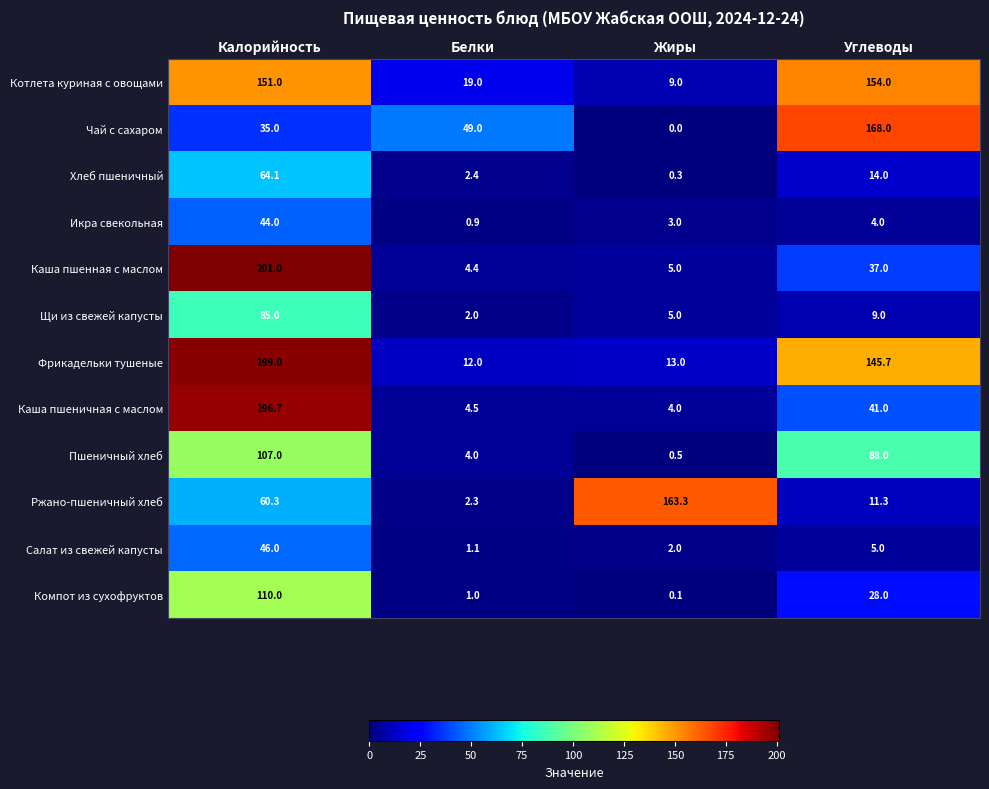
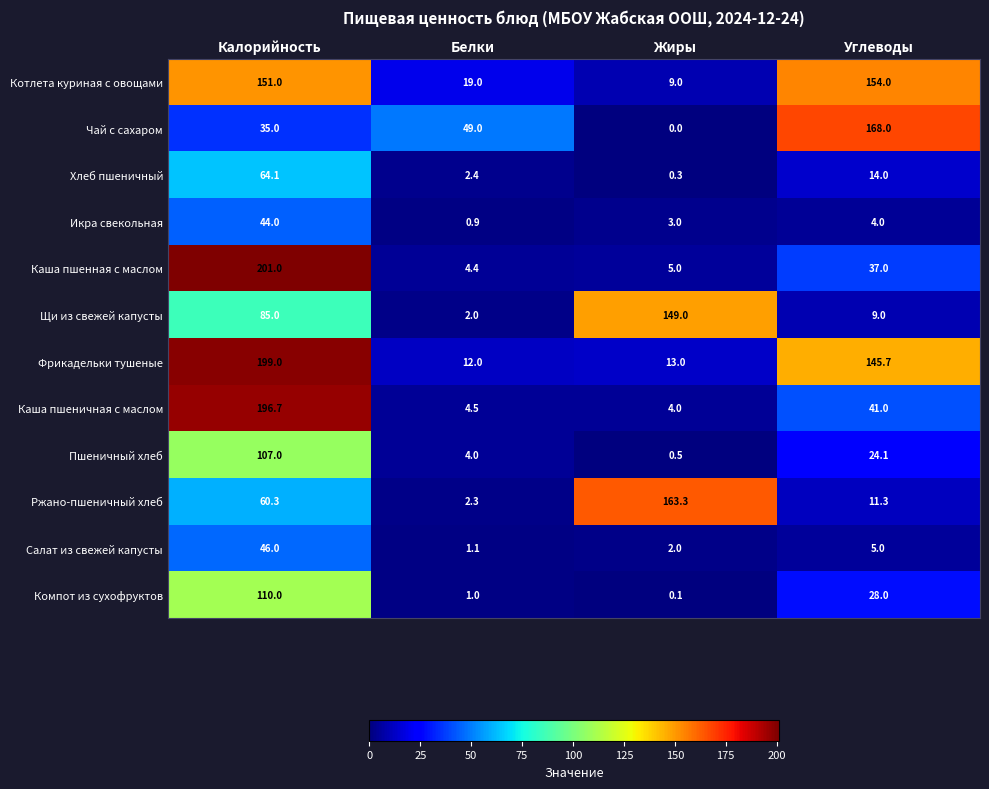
  {
    "Котлета куриная с овощами": {
      "Калорийность": 151.0,
      "Белки": 19.0,
      "Жиры": 9.0,
      "Углеводы": 154.0
    },
    "Чай с сахаром": {
      "Калорийность": 35.0,
      "Белки": 49.0,
      "Жиры": 0.0,
      "Углеводы": 168.0
    },
    "Хлеб пшеничный": {
      "Калорийность": 64.1,
      "Белки": 2.4,
      "Жиры": 0.3,
      "Углеводы": 14.0
    },
    "Икра свекольная": {
      "Калорийность": 44.0,
      "Белки": 0.9,
      "Жиры": 3.0,
      "Углеводы": 4.0
    },
    "Каша пшенная с маслом": {
      "Калорийность": 201.0,
      "Белки": 4.4,
      "Жиры": 5.0,
      "Углеводы": 37.0
    },
    "Щи из свежей капусты": {
      "Калорийность": 85.0,
      "Белки": 2.0,
-     "Жиры": 5.0,
+     "Жиры": 149.0,
      "Углеводы": 9.0
    },
    "Фрикадельки тушеные": {
      "Калорийность": 199.0,
      "Белки": 12.0,
      "Жиры": 13.0,
      "Углеводы": 145.7
    },
    "Каша пшеничная с маслом": {
      "Калорийность": 196.7,
      "Белки": 4.5,
      "Жиры": 4.0,
      "Углеводы": 41.0
    },
    "Пшеничный хлеб": {
      "Калорийность": 107.0,
      "Белки": 4.0,
      "Жиры": 0.5,
-     "Углеводы": 88.0
+     "Углеводы": 24.1
    },
    "Ржано-пшеничный хлеб": {
      "Калорийность": 60.3,
      "Белки": 2.3,
      "Жиры": 163.3,
      "Углеводы": 11.3
    },
    "Салат из свежей капусты": {
      "Калорийность": 46.0,
      "Белки": 1.1,
      "Жиры": 2.0,
      "Углеводы": 5.0
    },
    "Компот из сухофруктов": {
      "Калорийность": 110.0,
      "Белки": 1.0,
      "Жиры": 0.1,
      "Углеводы": 28.0
    }
  }
